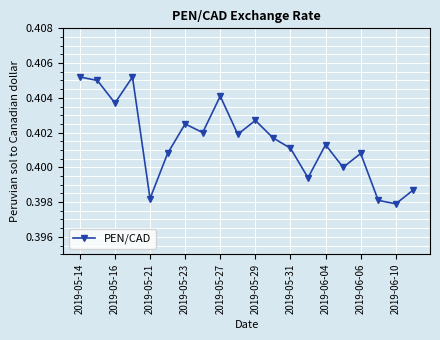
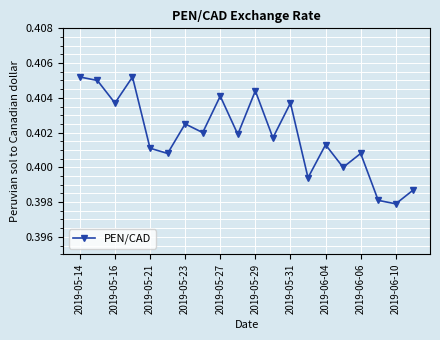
  {
    "2019-05-14": 0.4052,
    "2019-05-16": 0.4037,
-   "2019-05-21": 0.3982,
+   "2019-05-21": 0.4011,
    "2019-05-23": 0.4025,
    "2019-05-27": 0.4041,
-   "2019-05-29": 0.4027,
-   "2019-05-31": 0.4011,
+   "2019-05-29": 0.4044,
+   "2019-05-31": 0.4037,
    "2019-06-04": 0.4013,
    "2019-06-06": 0.4008,
    "2019-06-10": 0.3979
  }
